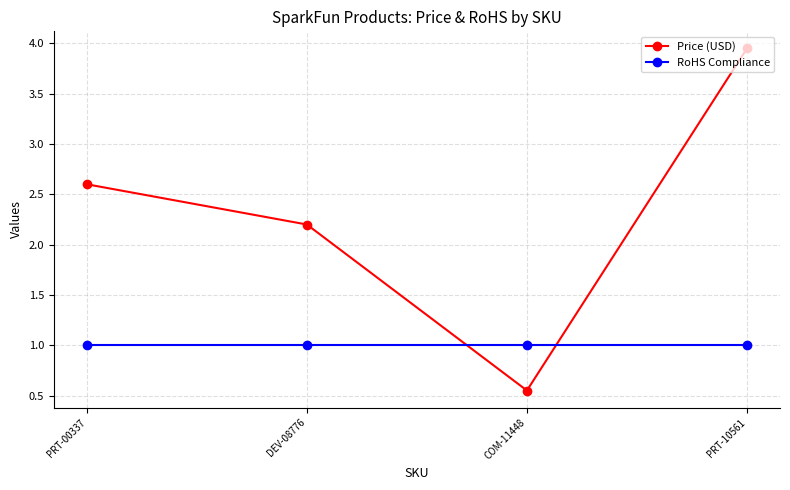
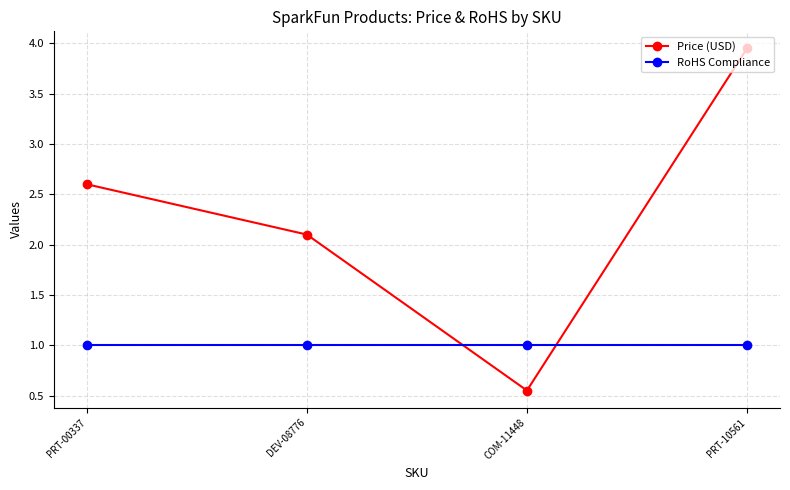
  {
    "Price (USD)": {
      "PRT-00337": 2.6,
-     "DEV-08776": 2.2,
+     "DEV-08776": 2.1,
      "COM-11448": 0.55
    },
    "RoHS Compliance": {
      "PRT-00337": 1.0,
      "DEV-08776": 1.0,
      "COM-11448": 1.0,
      "PRT-10561": 1.0
    }
  }
